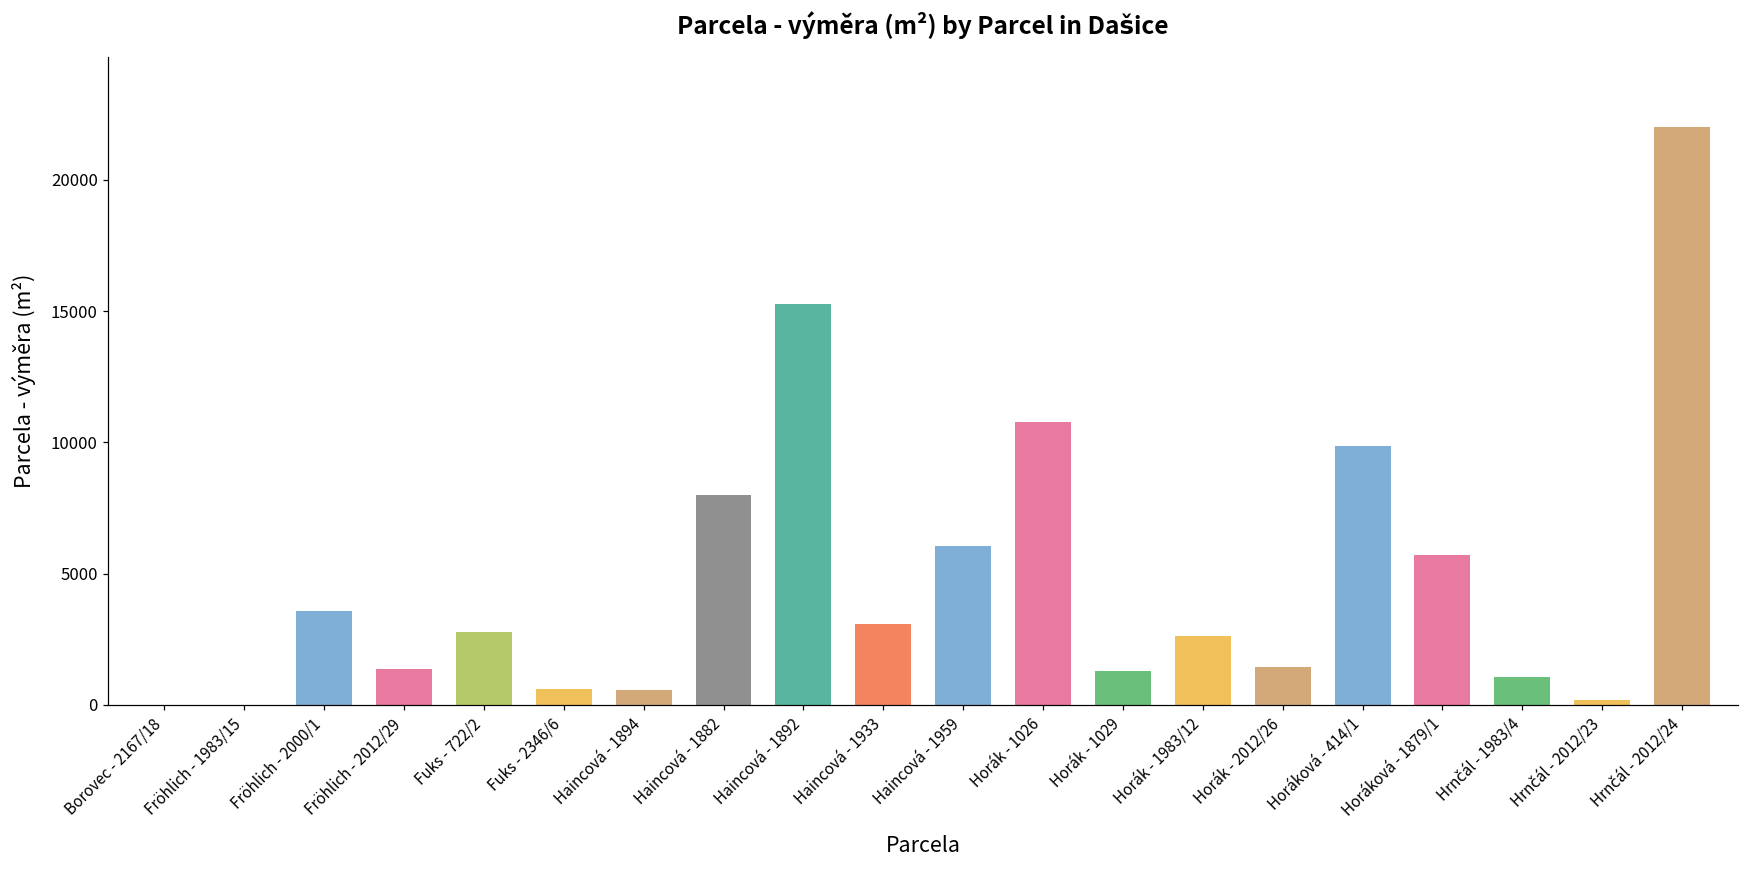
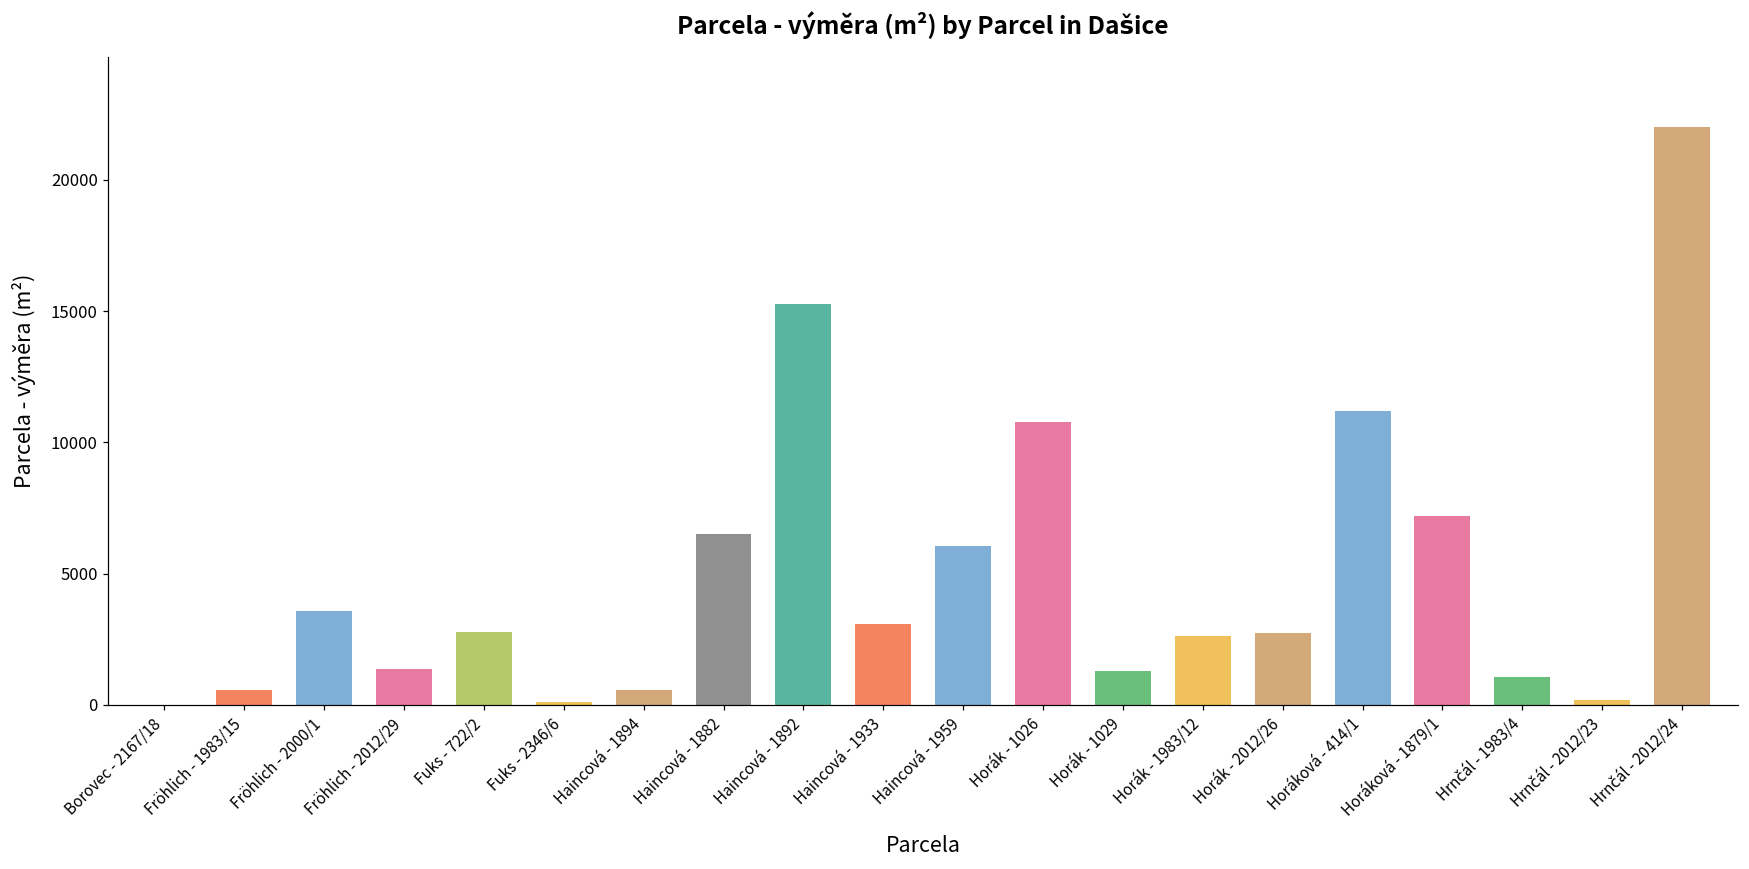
  {
-   "Fröhlich - 1983/15": 0,
+   "Fröhlich - 1983/15": 600,
    "Fröhlich - 2000/1": 3600,
    "Fröhlich - 2012/29": 1400,
    "Fuks - 722/2": 2800,
-   "Fuks - 2346/6": 600,
+   "Fuks - 2346/6": 100,
    "Haincová - 1894": 600,
-   "Haincová - 1882": 8000,
+   "Haincová - 1882": 6500,
    "Haincová - 1892": 15300,
    "Haincová - 1933": 3100,
    "Haincová - 1959": 6100,
    "Horák - 1026": 10800,
    "Horák - 1029": 1300,
    "Horák - 1983/12": 2600,
-   "Horák - 2012/26": 1400,
-   "Horáková - 414/1": 9900,
-   "Horáková - 1879/1": 5700,
+   "Horák - 2012/26": 2700,
+   "Horáková - 414/1": 11200,
+   "Horáková - 1879/1": 7200,
    "Hrnčál - 1983/4": 1100,
    "Hrnčál - 2012/23": 200,
    "Hrnčál - 2012/24": 22000
  }
